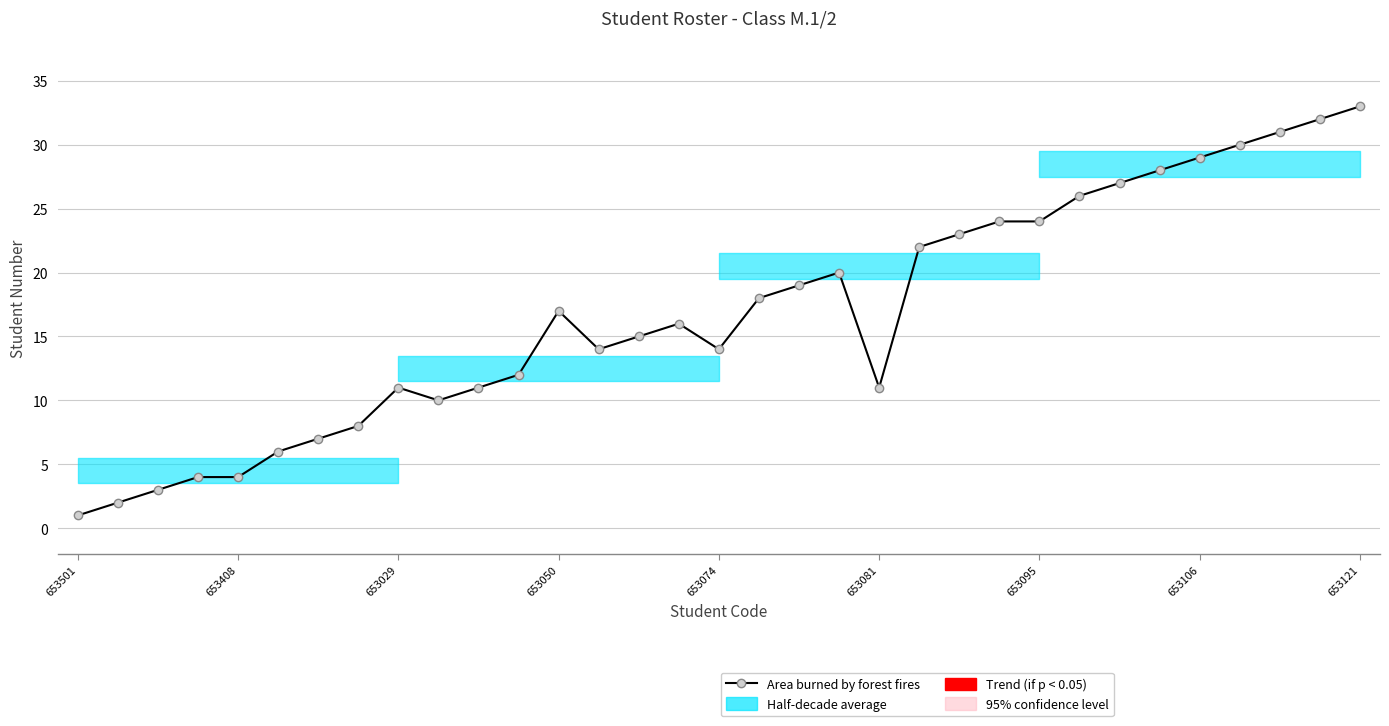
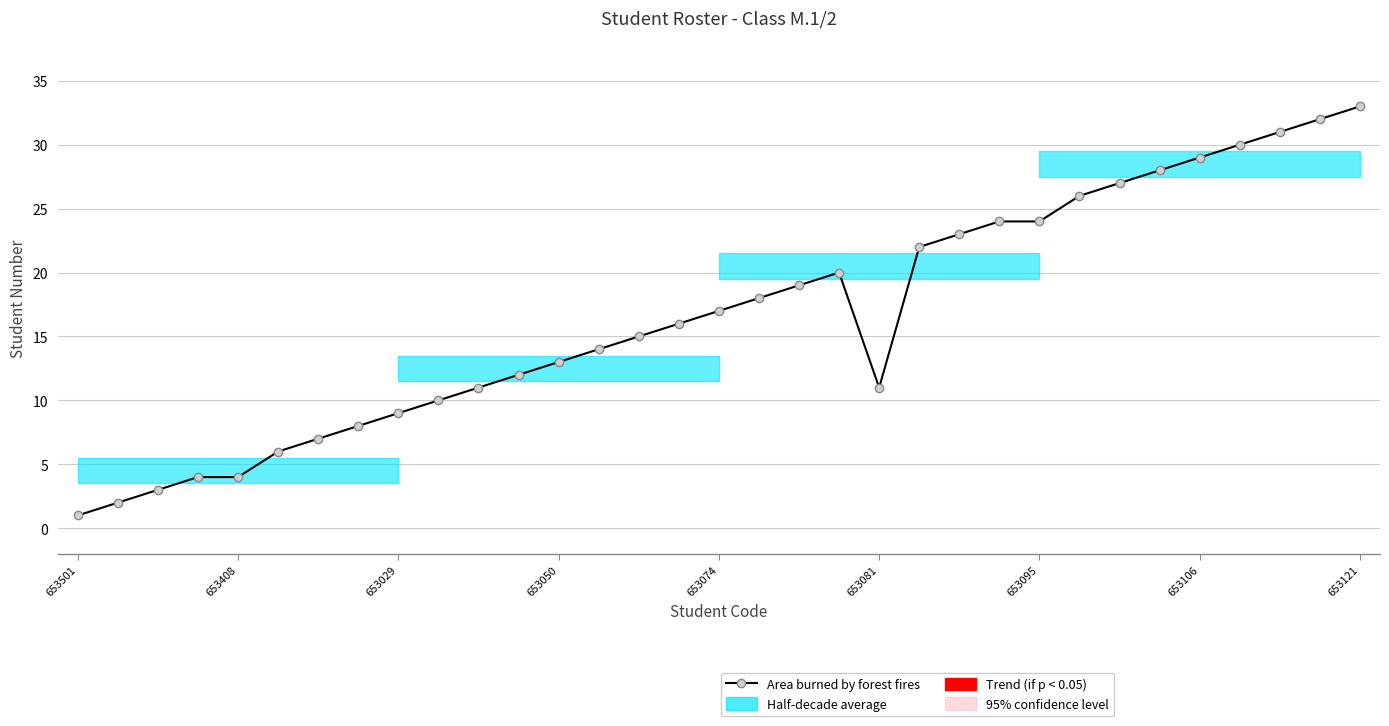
  {
    "Area burned by forest fires": {
      "653501": 1,
      "653408": 4,
-     "653029": 11,
-     "653050": 17,
-     "653074": 14,
+     "653029": 9,
+     "653050": 13,
+     "653074": 17,
      "653081": 11,
      "653095": 24,
      "653106": 29,
      "653121": 33
    }
  }
